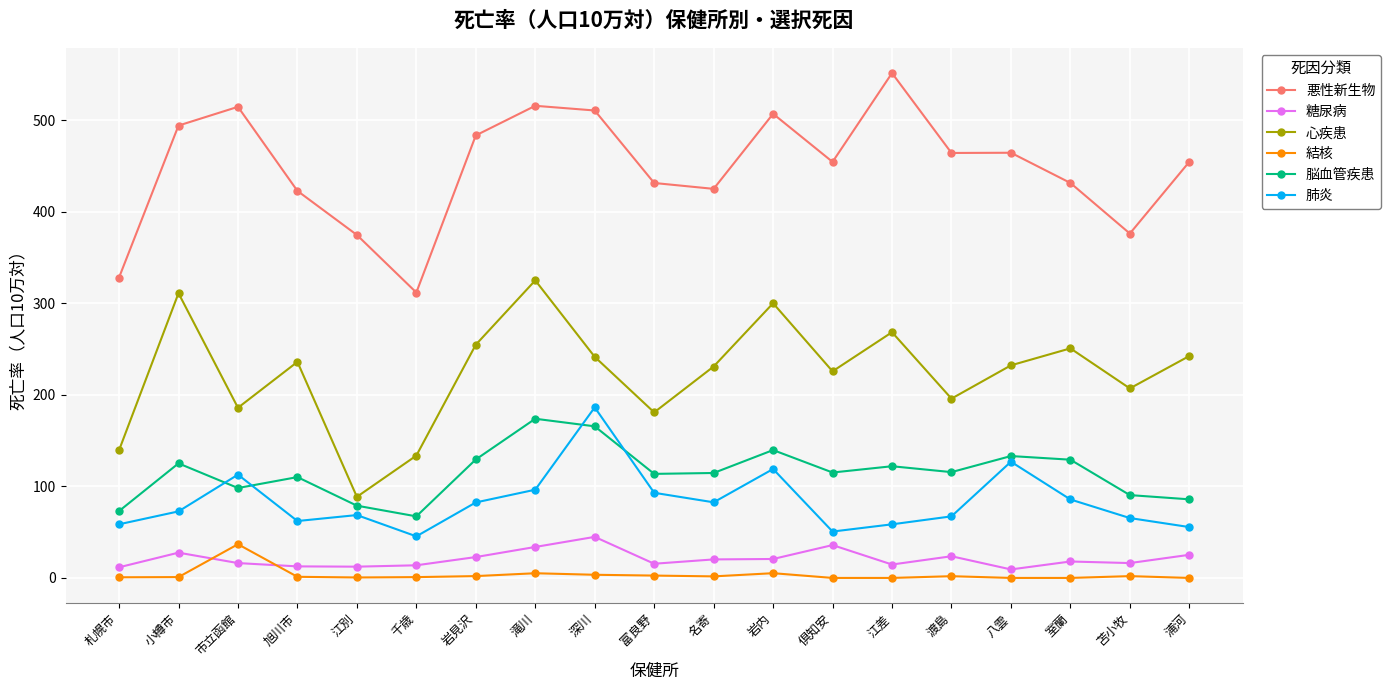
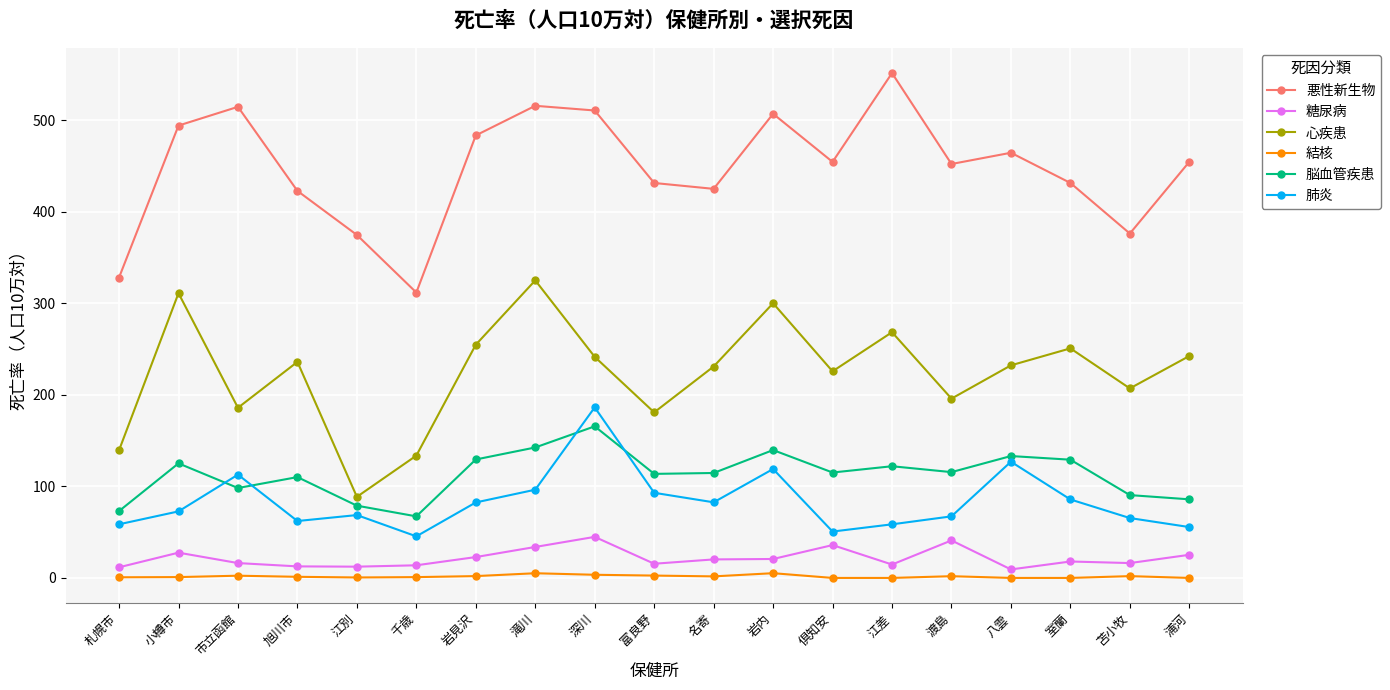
  {
    "悪性新生物": {
      "札幌市": 330,
      "小樽市": 490,
      "市立函館": 510,
      "旭川市": 420,
      "江別": 370,
      "千歳": 310,
      "岩見沢": 480,
      "滝川": 520,
      "深川": 510,
      "富良野": 430,
      "名寄": 430,
      "岩内": 510,
      "倶知安": 450,
      "江差": 550,
-     "渡島": 460,
+     "渡島": 450,
      "八雲": 460,
      "室蘭": 430,
      "苫小牧": 380,
      "浦河": 450
    },
    "糖尿病": {
      "札幌市": 10,
      "小樽市": 30,
      "市立函館": 20,
      "旭川市": 10,
      "江別": 10,
      "千歳": 10,
      "岩見沢": 20,
      "滝川": 30,
      "深川": 40,
      "富良野": 20,
      "名寄": 20,
      "岩内": 20,
      "倶知安": 40,
      "江差": 10,
-     "渡島": 20,
+     "渡島": 40,
      "八雲": 10,
      "室蘭": 20,
      "苫小牧": 20,
      "浦河": 30
    },
    "心疾患": {
      "札幌市": 140,
      "小樽市": 310,
      "市立函館": 190,
      "旭川市": 240,
      "江別": 90,
      "千歳": 130,
      "岩見沢": 250,
      "滝川": 330,
      "深川": 240,
      "富良野": 180,
      "名寄": 230,
      "岩内": 300,
      "倶知安": 230,
      "江差": 270,
      "渡島": 200,
      "八雲": 230,
      "室蘭": 250,
      "苫小牧": 210,
      "浦河": 240
    },
    "結核": {
      "札幌市": 0,
      "小樽市": 0,
-     "市立函館": 40,
+     "市立函館": 0,
      "旭川市": 0,
      "江別": 0,
      "千歳": 0,
      "岩見沢": 0,
      "滝川": 10,
      "深川": 0,
      "富良野": 0,
      "名寄": 0,
      "岩内": 10,
      "倶知安": 0,
      "江差": 0,
      "渡島": 0,
      "八雲": 0,
      "室蘭": 0,
      "苫小牧": 0,
      "浦河": 0
    },
    "脳血管疾患": {
      "札幌市": 70,
      "小樽市": 130,
      "市立函館": 100,
      "旭川市": 110,
      "江別": 80,
      "千歳": 70,
      "岩見沢": 130,
-     "滝川": 170,
+     "滝川": 140,
      "深川": 170,
      "富良野": 110,
      "名寄": 110,
      "岩内": 140,
      "倶知安": 120,
      "江差": 120,
      "渡島": 120,
      "八雲": 130,
      "室蘭": 130,
      "苫小牧": 90,
      "浦河": 90
    },
    "肺炎": {
      "札幌市": 60,
      "小樽市": 70,
      "市立函館": 110,
      "旭川市": 60,
      "江別": 70,
      "千歳": 50,
      "岩見沢": 80,
      "滝川": 100,
      "深川": 190,
      "富良野": 90,
      "名寄": 80,
      "岩内": 120,
      "倶知安": 50,
      "江差": 60,
      "渡島": 70,
      "八雲": 130,
      "室蘭": 90,
      "苫小牧": 70,
      "浦河": 60
    }
  }
